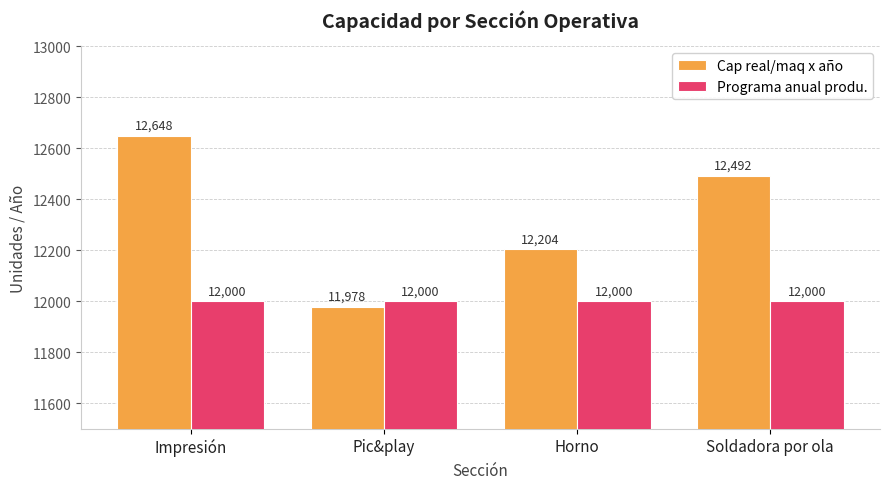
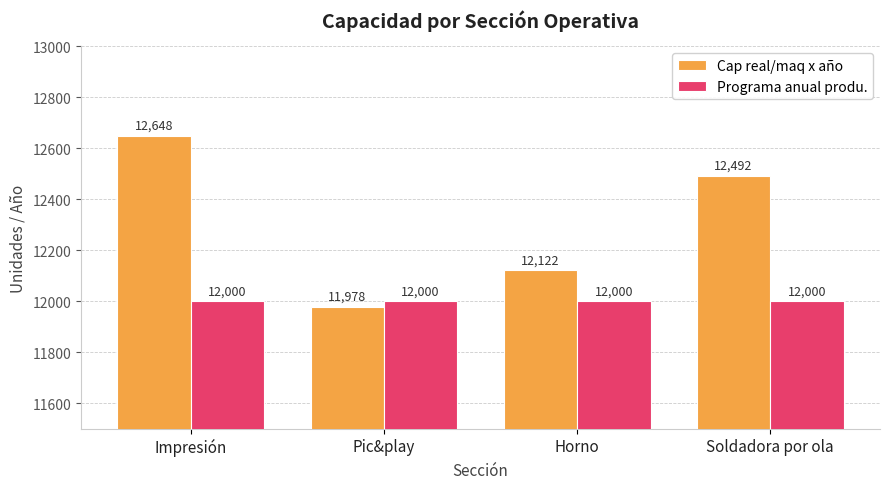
  {
    "Cap real/maq x año": {
      "Impresión": "12,648",
      "Pic&play": "11,978",
-     "Horno": "12,204",
+     "Horno": "12,122",
      "Soldadora por ola": "12,492"
    },
    "Programa anual produ.": {
      "Impresión": "12,000",
      "Pic&play": "12,000",
      "Horno": "12,000",
      "Soldadora por ola": "12,000"
    }
  }
